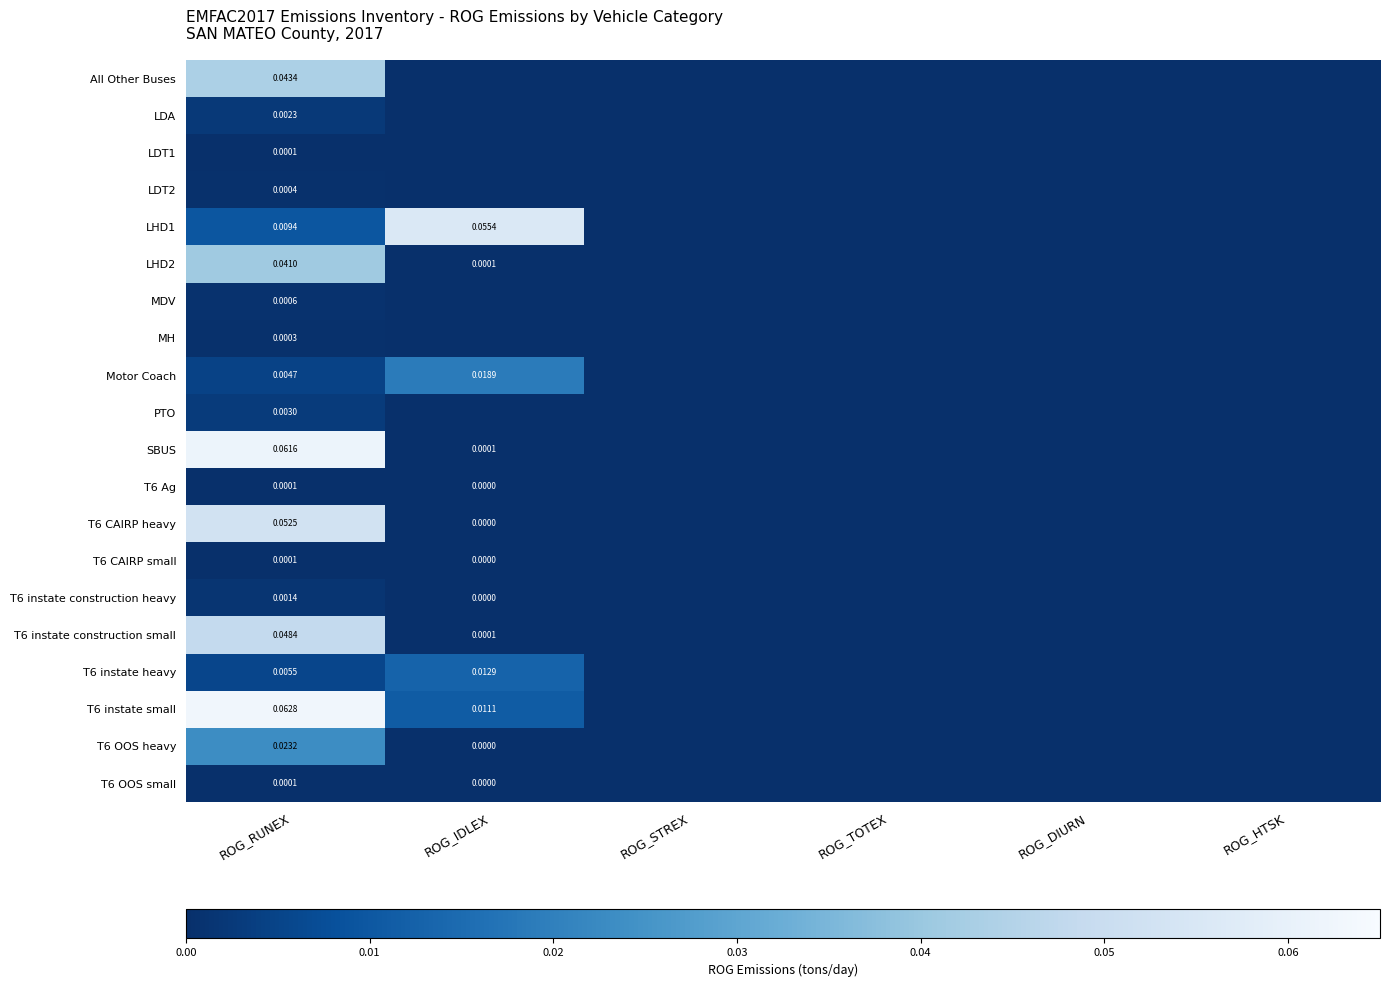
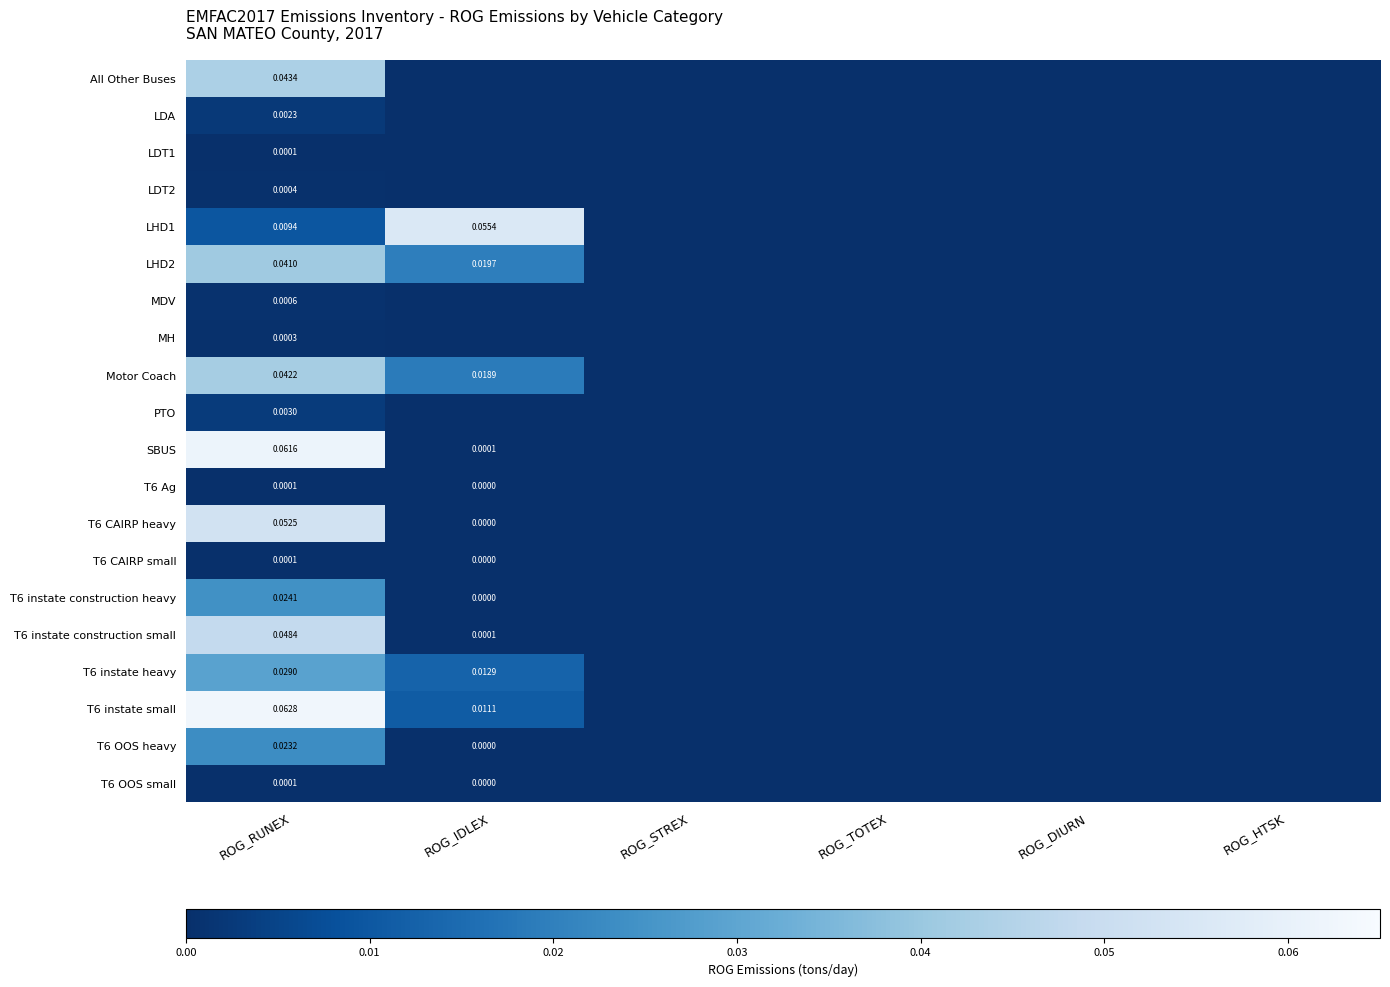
  {
    "All Other Buses": {
      "ROG_RUNEX": 0.0434
    },
    "LDA": {
      "ROG_RUNEX": 0.0023
    },
    "LDT1": {
      "ROG_RUNEX": 0.0001
    },
    "LDT2": {
      "ROG_RUNEX": 0.0004
    },
    "LHD1": {
      "ROG_RUNEX": 0.0094,
      "ROG_IDLEX": 0.0554
    },
    "LHD2": {
      "ROG_RUNEX": 0.0410,
-     "ROG_IDLEX": 0.0001
+     "ROG_IDLEX": 0.0197
    },
    "MDV": {
      "ROG_RUNEX": 0.0006
    },
    "MH": {
      "ROG_RUNEX": 0.0003
    },
    "Motor Coach": {
-     "ROG_RUNEX": 0.0047,
+     "ROG_RUNEX": 0.0422,
      "ROG_IDLEX": 0.0189
    },
    "PTO": {
      "ROG_RUNEX": 0.0030
    },
    "SBUS": {
      "ROG_RUNEX": 0.0616,
      "ROG_IDLEX": 0.0001
    },
    "T6 Ag": {
      "ROG_RUNEX": 0.0001,
      "ROG_IDLEX": 0.0000
    },
    "T6 CAIRP heavy": {
      "ROG_RUNEX": 0.0525,
      "ROG_IDLEX": 0.0000
    },
    "T6 CAIRP small": {
      "ROG_RUNEX": 0.0001,
      "ROG_IDLEX": 0.0000
    },
    "T6 instate construction heavy": {
-     "ROG_RUNEX": 0.0014,
+     "ROG_RUNEX": 0.0241,
      "ROG_IDLEX": 0.0000
    },
    "T6 instate construction small": {
      "ROG_RUNEX": 0.0484,
      "ROG_IDLEX": 0.0001
    },
    "T6 instate heavy": {
-     "ROG_RUNEX": 0.0055,
+     "ROG_RUNEX": 0.0290,
      "ROG_IDLEX": 0.0129
    },
    "T6 instate small": {
      "ROG_RUNEX": 0.0628,
      "ROG_IDLEX": 0.0111
    },
    "T6 OOS heavy": {
      "ROG_RUNEX": 0.0232,
      "ROG_IDLEX": 0.0000
    },
    "T6 OOS small": {
      "ROG_RUNEX": 0.0001,
      "ROG_IDLEX": 0.0000
    }
  }
